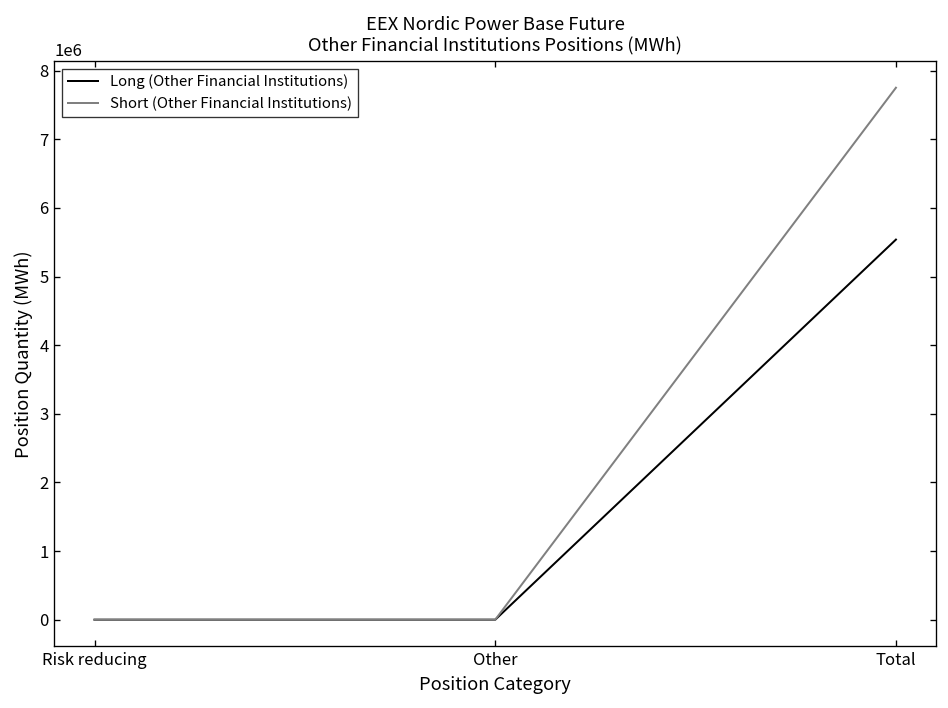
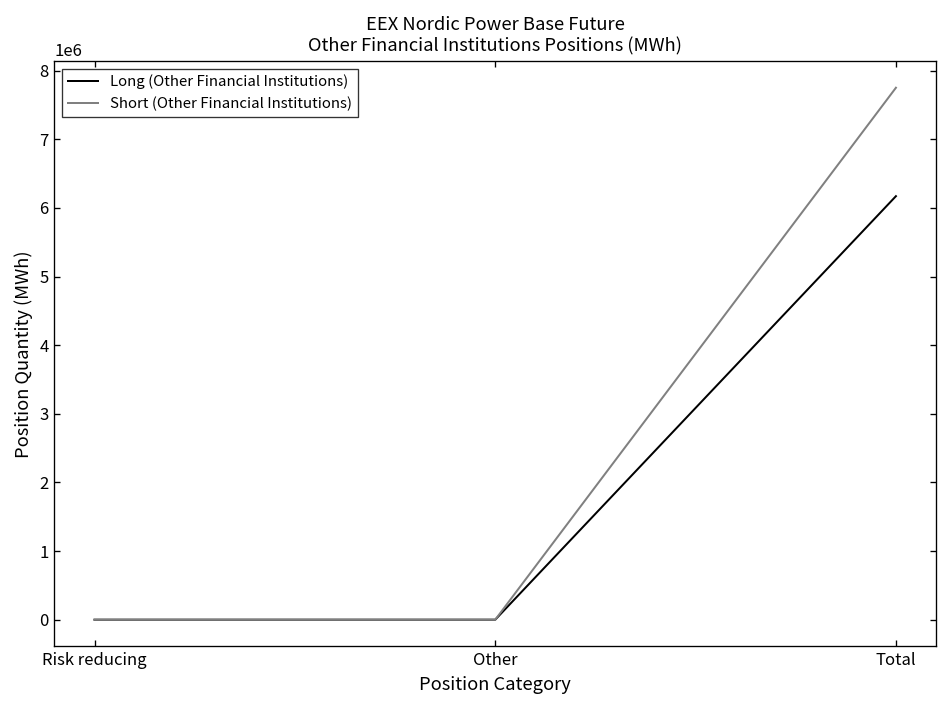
  {
    "Long (Other Financial Institutions)": {
-     "Total": 5500000
+     "Total": 6200000
    },
    "Short (Other Financial Institutions)": {
      "Total": 7800000
    }
  }
